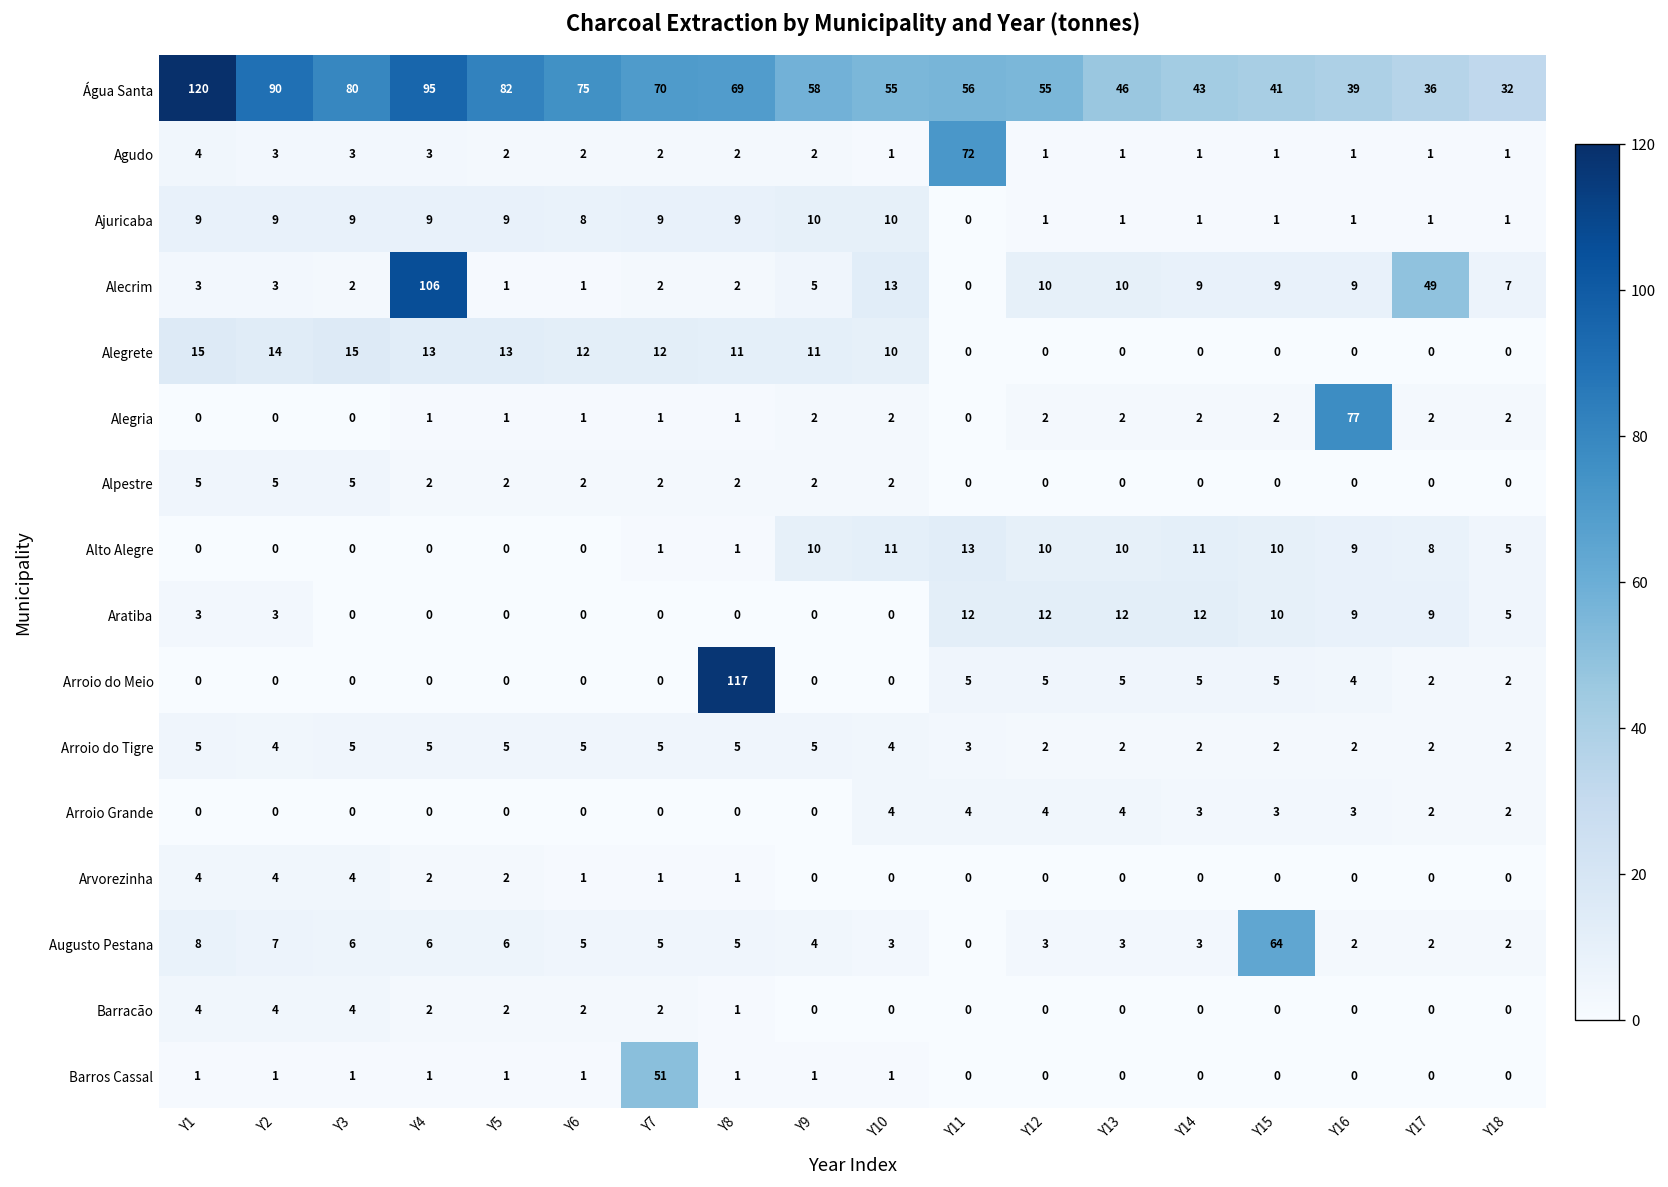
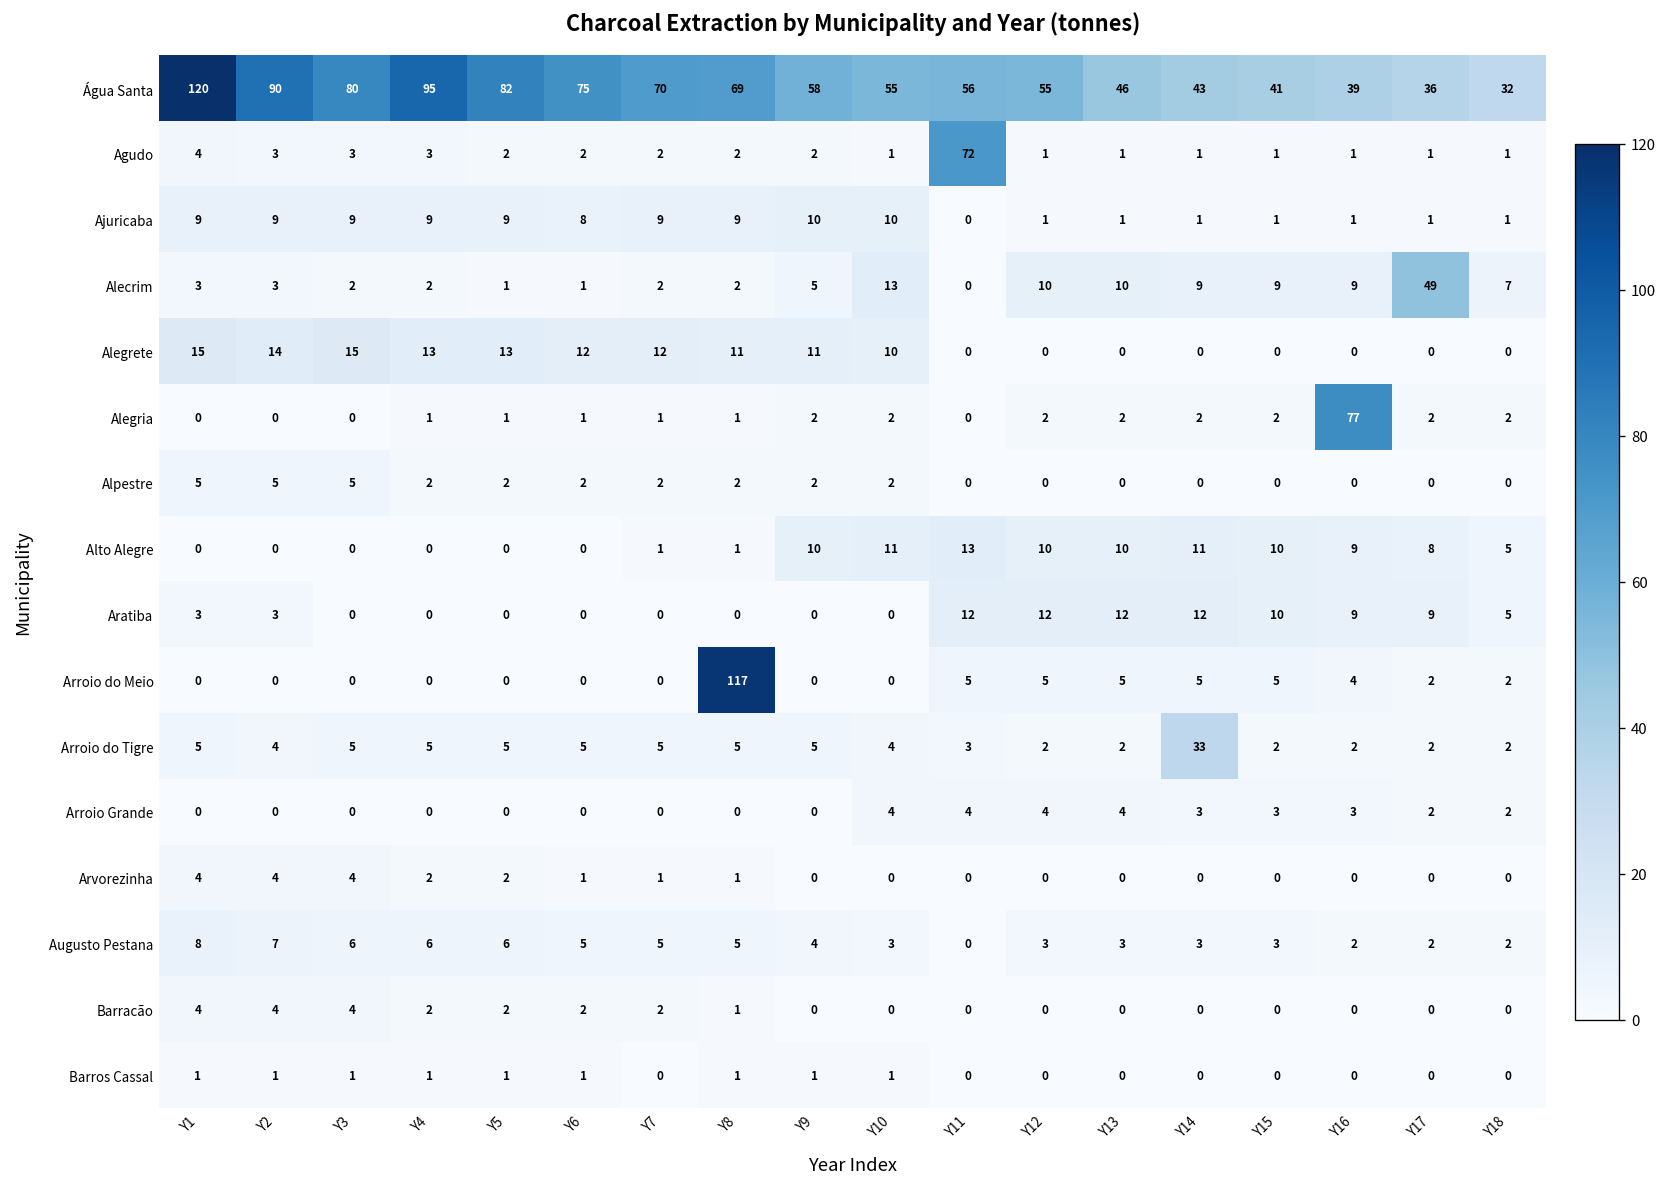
  {
    "Alecrim": {
      "Y1": 3,
      "Y2": 3,
      "Y3": 2,
-     "Y4": 106,
+     "Y4": 2,
      "Y5": 1,
      "Y6": 1,
      "Y7": 2,
      "Y8": 2,
      "Y9": 5,
      "Y10": 13,
      "Y11": 0,
      "Y12": 10,
      "Y13": 10,
      "Y14": 9,
      "Y15": 9,
      "Y16": 9,
      "Y17": 49,
      "Y18": 7
    },
    "Arroio do Tigre": {
      "Y1": 5,
      "Y2": 4,
      "Y3": 5,
      "Y4": 5,
      "Y5": 5,
      "Y6": 5,
      "Y7": 5,
      "Y8": 5,
      "Y9": 5,
      "Y10": 4,
      "Y11": 3,
      "Y12": 2,
      "Y13": 2,
-     "Y14": 2,
+     "Y14": 33,
      "Y15": 2,
      "Y16": 2,
      "Y17": 2,
      "Y18": 2
    },
    "Augusto Pestana": {
      "Y1": 8,
      "Y2": 7,
      "Y3": 6,
      "Y4": 6,
      "Y5": 6,
      "Y6": 5,
      "Y7": 5,
      "Y8": 5,
      "Y9": 4,
      "Y10": 3,
      "Y11": 0,
      "Y12": 3,
      "Y13": 3,
      "Y14": 3,
-     "Y15": 64,
+     "Y15": 3,
      "Y16": 2,
      "Y17": 2,
      "Y18": 2
    },
    "Barros Cassal": {
      "Y1": 1,
      "Y2": 1,
      "Y3": 1,
      "Y4": 1,
      "Y5": 1,
      "Y6": 1,
-     "Y7": 51,
+     "Y7": 0,
      "Y8": 1,
      "Y9": 1,
      "Y10": 1,
      "Y11": 0,
      "Y12": 0,
      "Y13": 0,
      "Y14": 0,
      "Y15": 0,
      "Y16": 0,
      "Y17": 0,
      "Y18": 0
    }
  }
